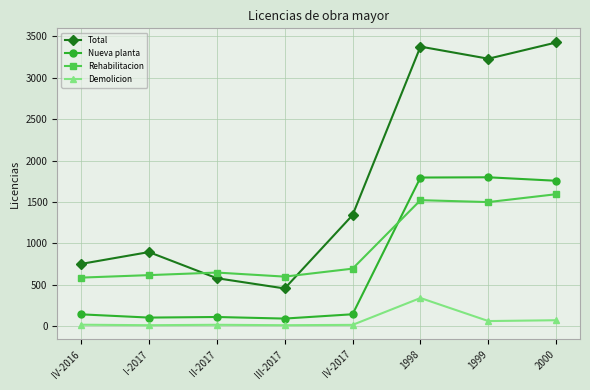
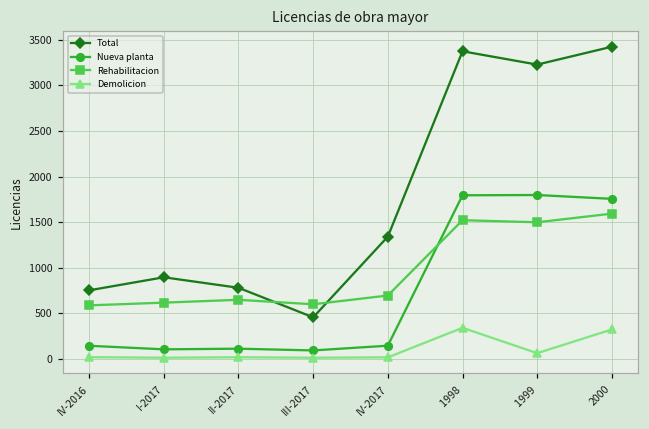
  {
    "Total": {
      "IV-2016": 800,
      "I-2017": 900,
-     "II-2017": 600,
+     "II-2017": 800,
      "III-2017": 500,
      "IV-2017": 1300,
      "1998": 3400,
      "1999": 3200,
      "2000": 3400
    },
    "Demolicion": {
      "IV-2016": 0,
      "I-2017": 0,
      "II-2017": 0,
      "III-2017": 0,
      "IV-2017": 0,
      "1998": 300,
      "1999": 100,
-     "2000": 100
+     "2000": 300
    }
  }
